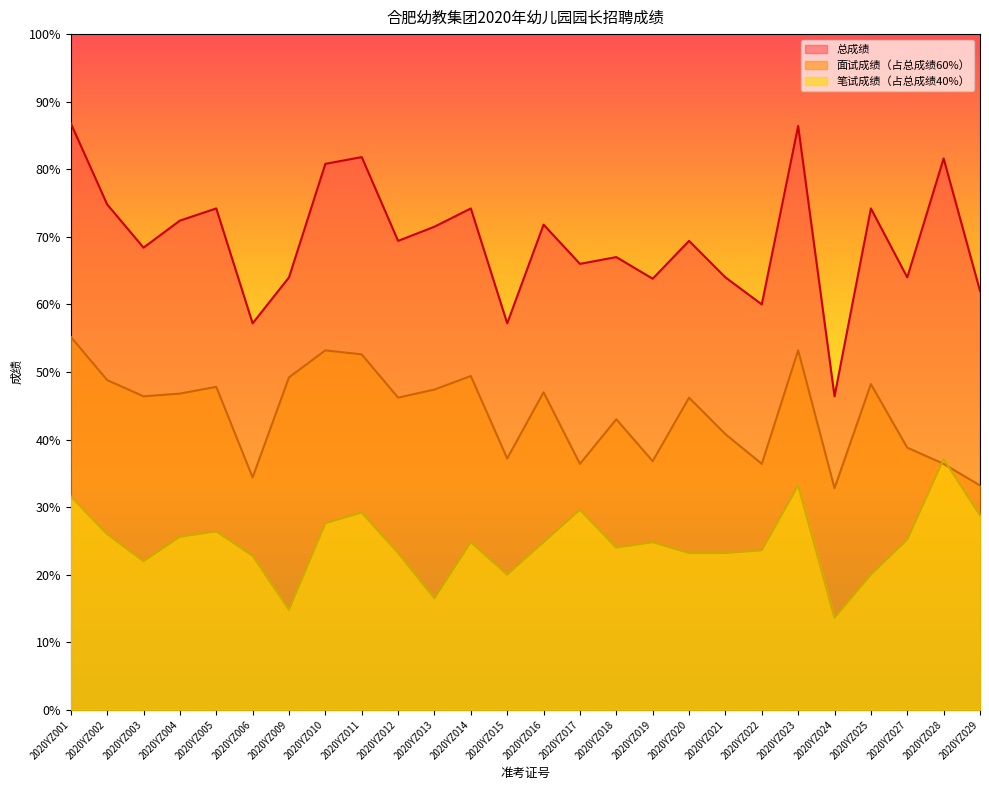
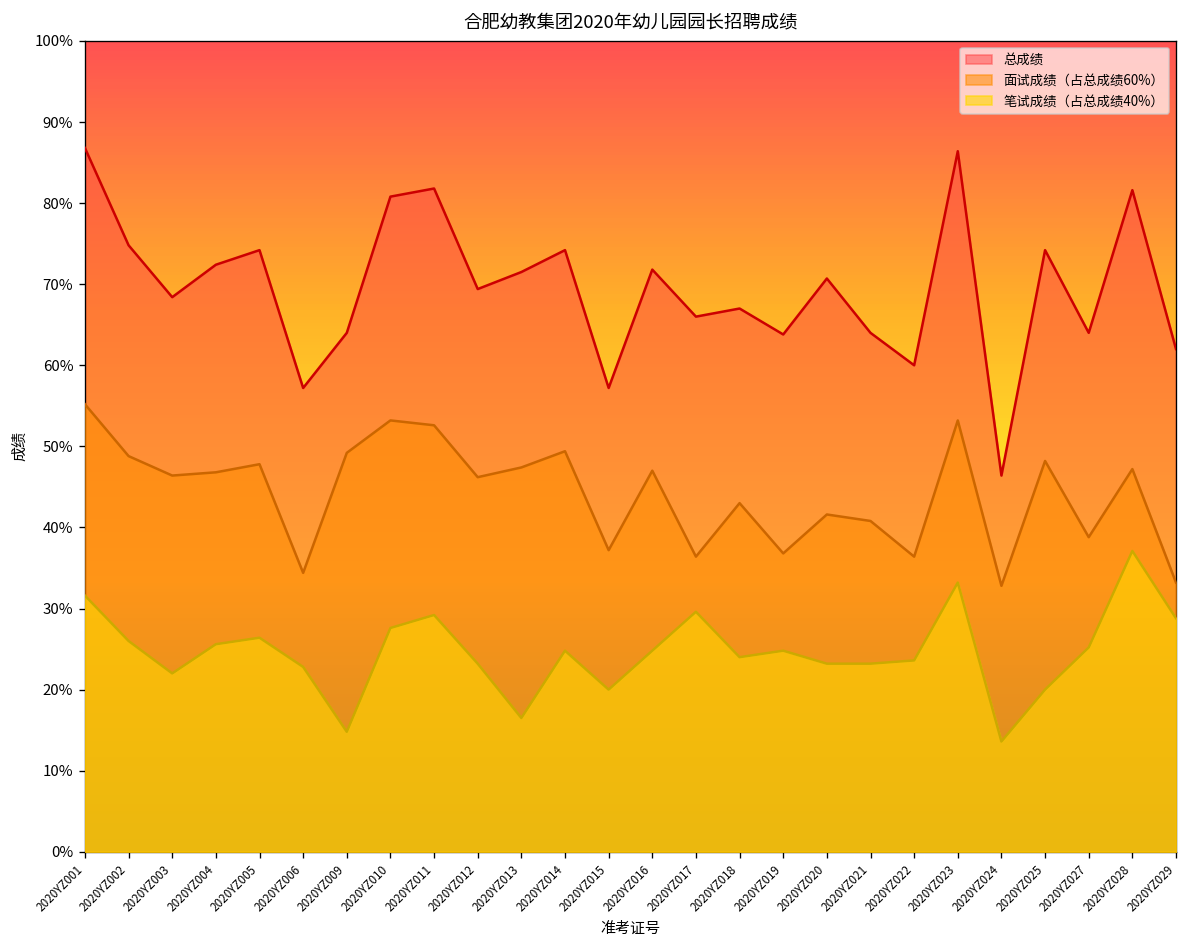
  {
    "总成绩": {
      "2020YZ001": "87%",
      "2020YZ002": "75%",
      "2020YZ003": "68%",
      "2020YZ004": "72%",
      "2020YZ005": "74%",
      "2020YZ006": "57%",
      "2020YZ009": "64%",
      "2020YZ010": "81%",
      "2020YZ011": "82%",
      "2020YZ012": "69%",
      "2020YZ013": "72%",
      "2020YZ014": "74%",
      "2020YZ015": "57%",
      "2020YZ016": "72%",
      "2020YZ017": "66%",
      "2020YZ018": "67%",
      "2020YZ019": "64%",
-     "2020YZ020": "69%",
+     "2020YZ020": "71%",
      "2020YZ021": "64%",
      "2020YZ022": "60%",
      "2020YZ023": "86%",
      "2020YZ024": "46%",
      "2020YZ025": "74%",
      "2020YZ027": "64%",
      "2020YZ028": "82%",
      "2020YZ029": "62%"
    },
    "面试成绩（占总成绩60%）": {
      "2020YZ001": "55%",
      "2020YZ002": "49%",
      "2020YZ003": "46%",
      "2020YZ004": "47%",
      "2020YZ005": "48%",
      "2020YZ006": "34%",
      "2020YZ009": "49%",
      "2020YZ010": "53%",
      "2020YZ011": "53%",
      "2020YZ012": "46%",
      "2020YZ013": "47%",
      "2020YZ014": "49%",
      "2020YZ015": "37%",
      "2020YZ016": "47%",
      "2020YZ017": "36%",
      "2020YZ018": "43%",
      "2020YZ019": "37%",
-     "2020YZ020": "46%",
+     "2020YZ020": "42%",
      "2020YZ021": "41%",
      "2020YZ022": "36%",
      "2020YZ023": "53%",
      "2020YZ024": "33%",
      "2020YZ025": "48%",
      "2020YZ027": "39%",
-     "2020YZ028": "36%",
+     "2020YZ028": "47%",
      "2020YZ029": "33%"
    },
    "笔试成绩（占总成绩40%）": {
      "2020YZ001": "32%",
      "2020YZ002": "26%",
      "2020YZ003": "22%",
      "2020YZ004": "26%",
      "2020YZ005": "26%",
      "2020YZ006": "23%",
      "2020YZ009": "15%",
      "2020YZ010": "28%",
      "2020YZ011": "29%",
      "2020YZ012": "23%",
      "2020YZ013": "17%",
      "2020YZ014": "25%",
      "2020YZ015": "20%",
      "2020YZ016": "25%",
      "2020YZ017": "30%",
      "2020YZ018": "24%",
      "2020YZ019": "25%",
      "2020YZ020": "23%",
      "2020YZ021": "23%",
      "2020YZ022": "24%",
      "2020YZ023": "33%",
      "2020YZ024": "14%",
      "2020YZ025": "20%",
      "2020YZ027": "25%",
      "2020YZ028": "37%",
      "2020YZ029": "29%"
    }
  }
